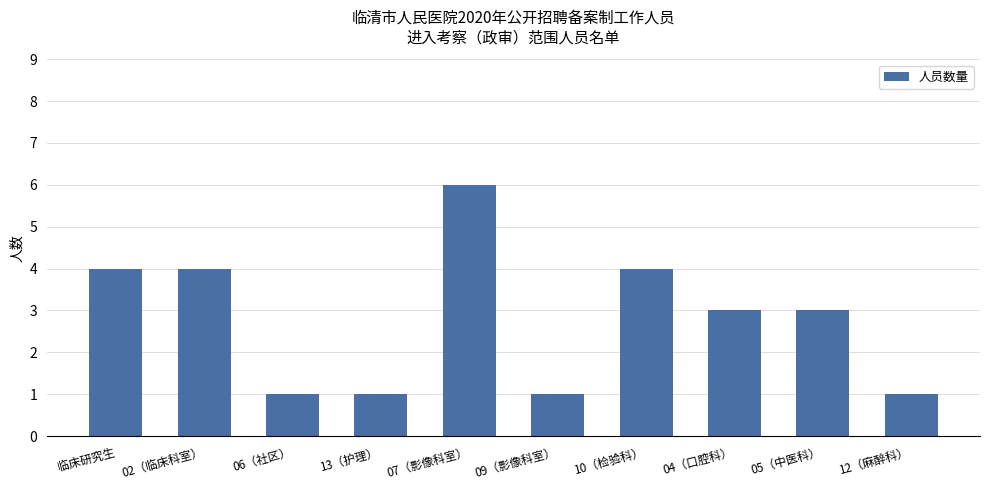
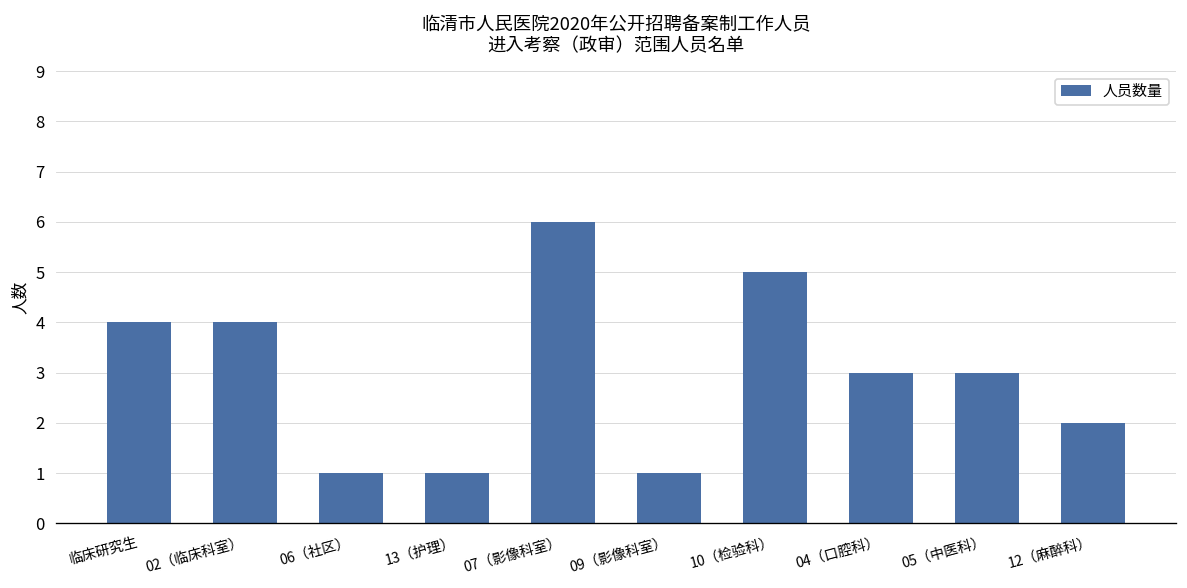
  {
    "临床研究生": 4,
    "02（临床科室）": 4,
    "06（社区）": 1,
    "13（护理）": 1,
    "07（影像科室）": 6,
    "09（影像科室）": 1,
-   "10（检验科）": 4,
+   "10（检验科）": 5,
    "04（口腔科）": 3,
    "05（中医科）": 3,
-   "12（麻醉科）": 1
+   "12（麻醉科）": 2
  }
